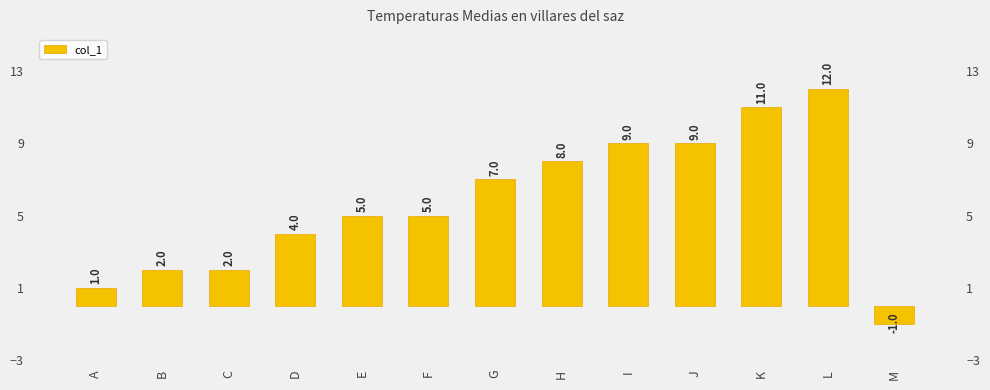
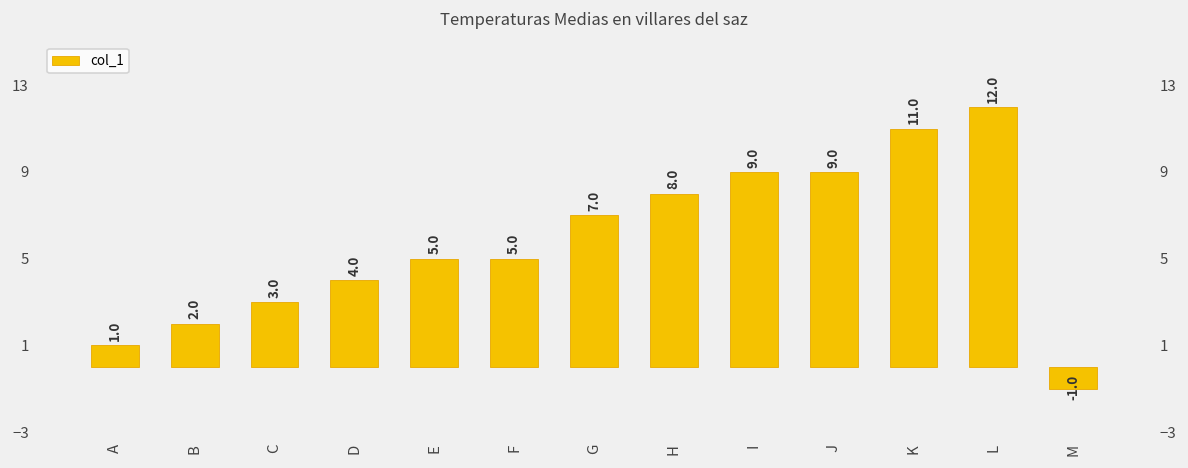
  {
    "A": 1.0,
    "B": 2.0,
-   "C": 2.0,
+   "C": 3.0,
    "D": 4.0,
    "E": 5.0,
    "F": 5.0,
    "G": 7.0,
    "H": 8.0,
    "I": 9.0,
    "J": 9.0,
    "K": 11.0,
    "L": 12.0,
    "M": -1.0
  }
